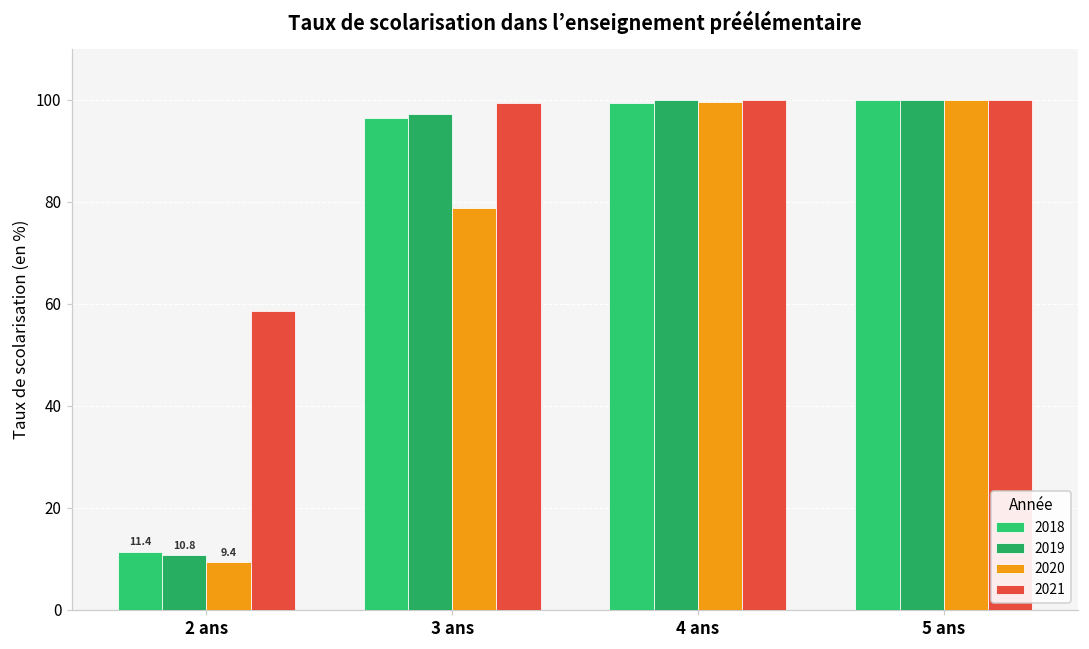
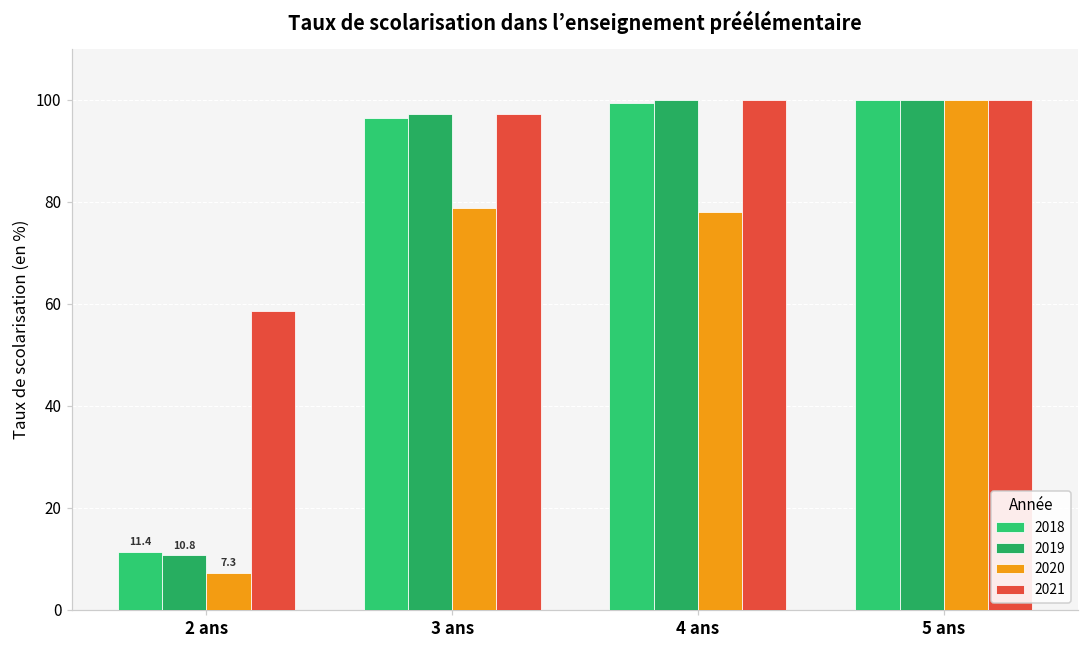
  {
    "2020": {
-     "2 ans": 9.4,
-     "4 ans": 100
+     "2 ans": 7.3,
+     "4 ans": 78
    },
    "2021": {
      "2 ans": 59,
-     "3 ans": 99,
+     "3 ans": 97,
      "4 ans": 100,
      "5 ans": 100
    }
  }
